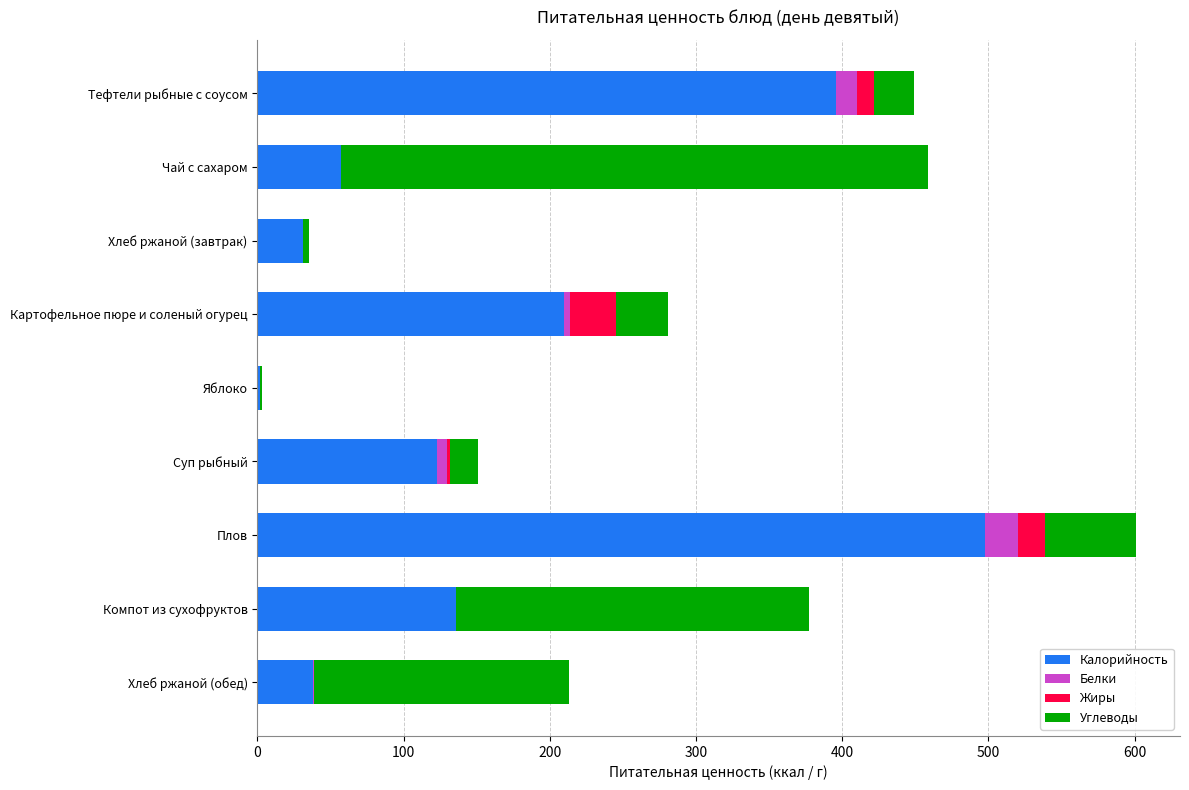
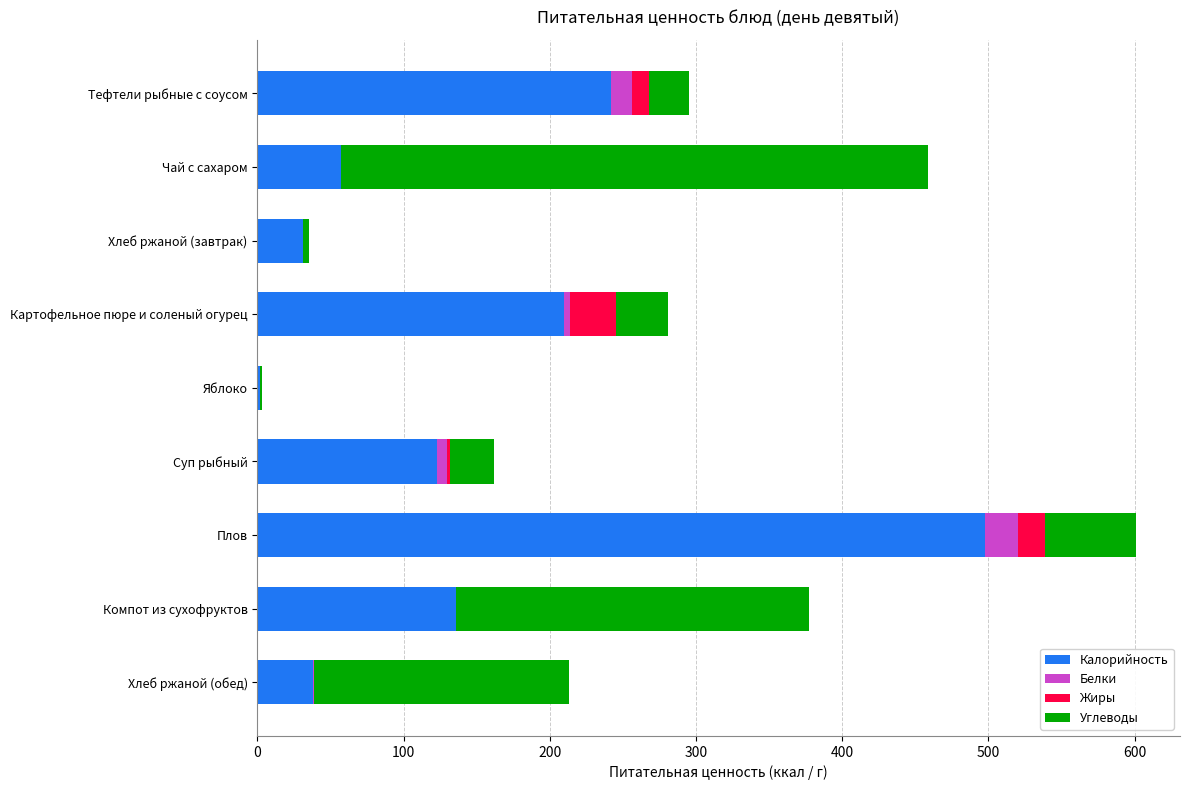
  {
    "Калорийность": {
-     "Тефтели рыбные с соусом": 396,
+     "Тефтели рыбные с соусом": 242,
      "Чай с сахаром": 57,
      "Хлеб ржаной (завтрак)": 31,
      "Картофельное пюре и соленый огурец": 210,
      "Яблоко": 2,
      "Суп рыбный": 123,
      "Плов": 498,
      "Компот из сухофруктов": 136,
      "Хлеб ржаной (обед)": 38
    },
    "Белки": {
      "Тефтели рыбные с соусом": 14,
      "Чай с сахаром": 0,
      "Хлеб ржаной (завтрак)": 0,
      "Картофельное пюре и соленый огурец": 4,
      "Яблоко": 0,
      "Суп рыбный": 7,
      "Плов": 22,
      "Компот из сухофруктов": 0
    },
    "Жиры": {
      "Тефтели рыбные с соусом": 12,
      "Чай с сахаром": 0,
      "Хлеб ржаной (завтрак)": 0,
      "Картофельное пюре и соленый огурец": 31,
      "Яблоко": 0,
      "Суп рыбный": 2,
      "Плов": 19,
      "Компот из сухофруктов": 0,
      "Хлеб ржаной (обед)": 0
    },
    "Углеводы": {
      "Тефтели рыбные с соусом": 27,
      "Чай с сахаром": 402,
      "Хлеб ржаной (завтрак)": 4,
      "Картофельное пюре и соленый огурец": 36,
-     "Суп рыбный": 19,
+     "Суп рыбный": 30,
      "Плов": 62,
      "Компот из сухофруктов": 241,
      "Хлеб ржаной (обед)": 174
    }
  }
